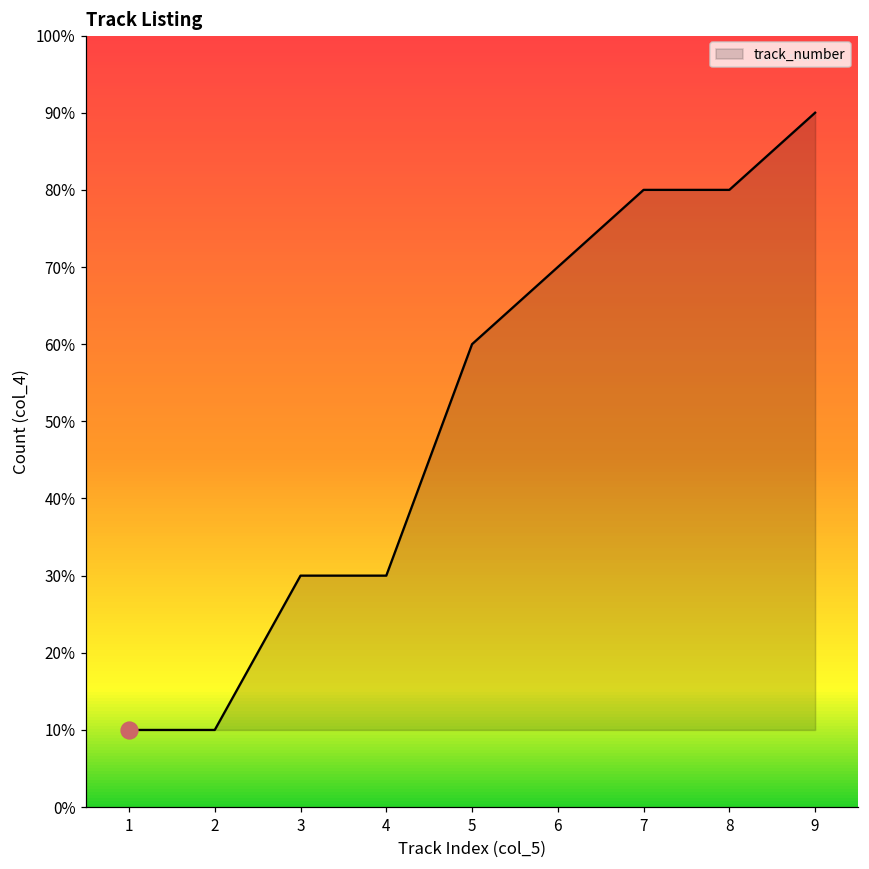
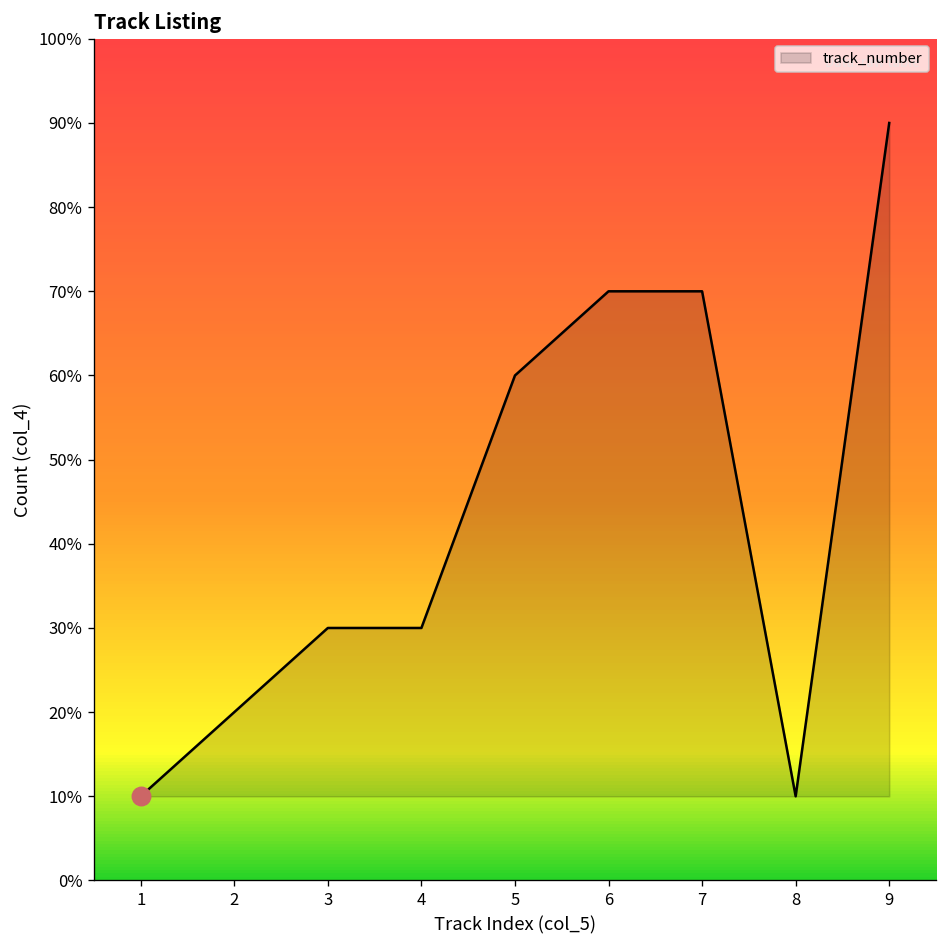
  {
    "track_number": {
-     "2": "10%",
+     "2": "20%",
      "3": "30%",
      "4": "30%",
      "5": "60%",
      "6": "70%",
-     "7": "80%",
-     "8": "80%",
+     "7": "70%",
+     "8": "10%",
      "9": "90%"
    }
  }
